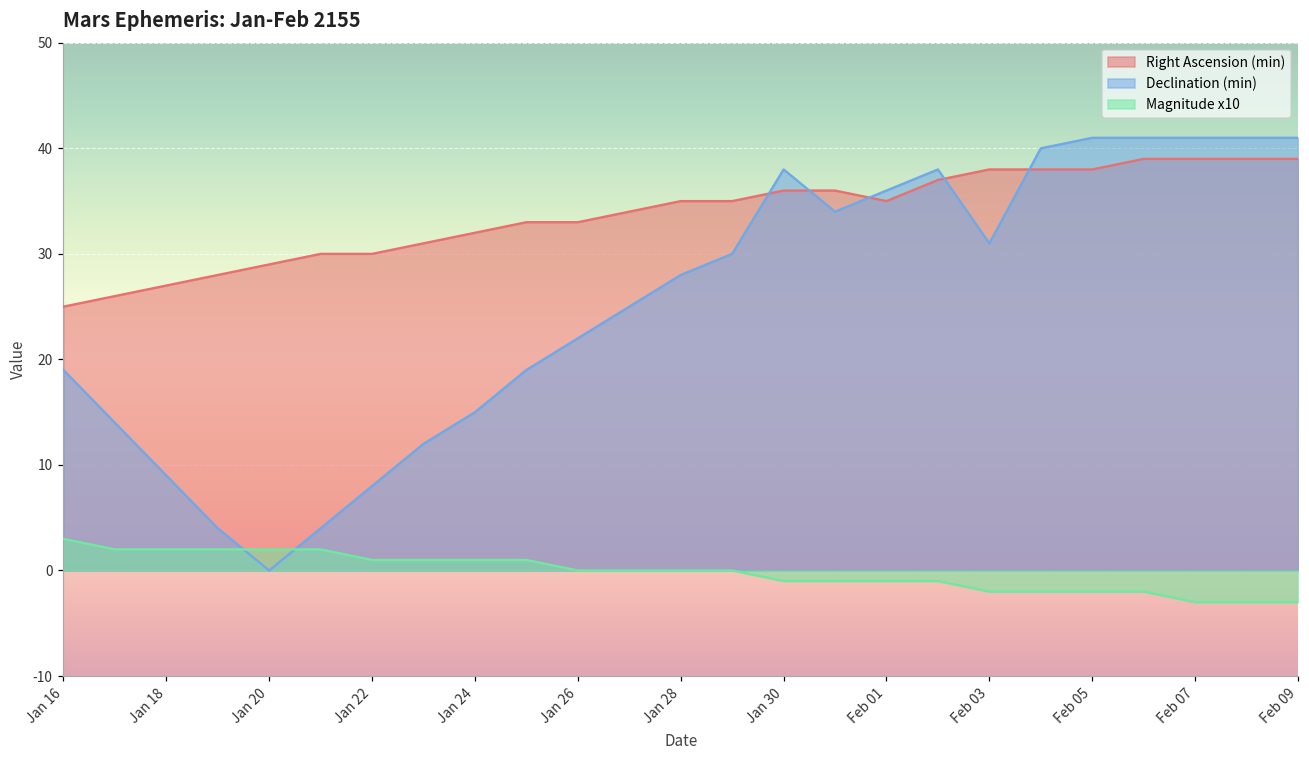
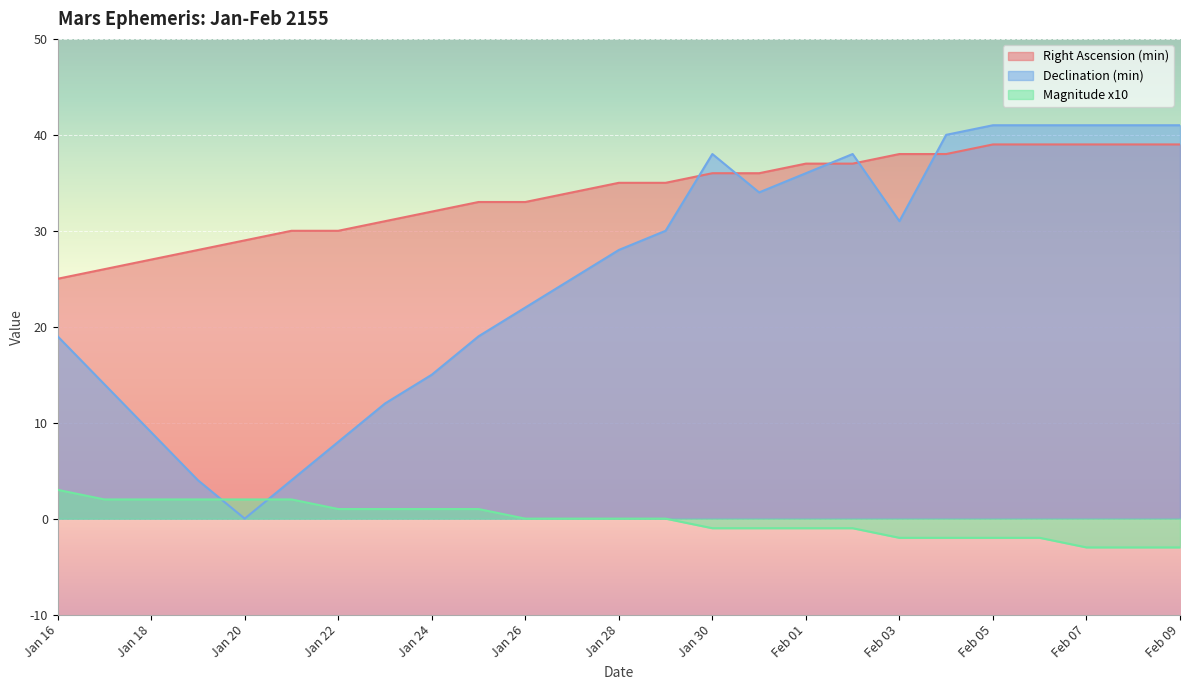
  {
    "Right Ascension (min)": {
      "Jan 16": 25,
      "Jan 18": 27,
      "Jan 20": 29,
      "Jan 22": 30,
      "Jan 24": 32,
      "Jan 26": 33,
      "Jan 28": 35,
      "Jan 30": 36,
-     "Feb 01": 35,
+     "Feb 01": 37,
      "Feb 03": 38,
-     "Feb 05": 38,
+     "Feb 05": 39,
      "Feb 07": 39,
      "Feb 09": 39
    },
    "Declination (min)": {
      "Jan 16": 19,
      "Jan 18": 9,
      "Jan 20": 0,
      "Jan 22": 8,
      "Jan 24": 15,
      "Jan 26": 22,
      "Jan 28": 28,
      "Jan 30": 38,
      "Feb 01": 36,
      "Feb 03": 31,
      "Feb 05": 41,
      "Feb 07": 41,
      "Feb 09": 41
    }
  }
